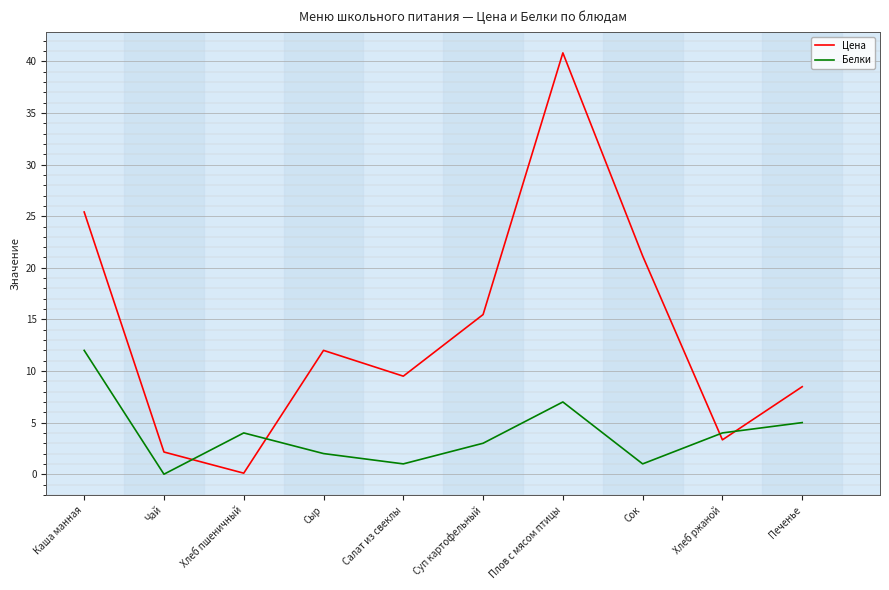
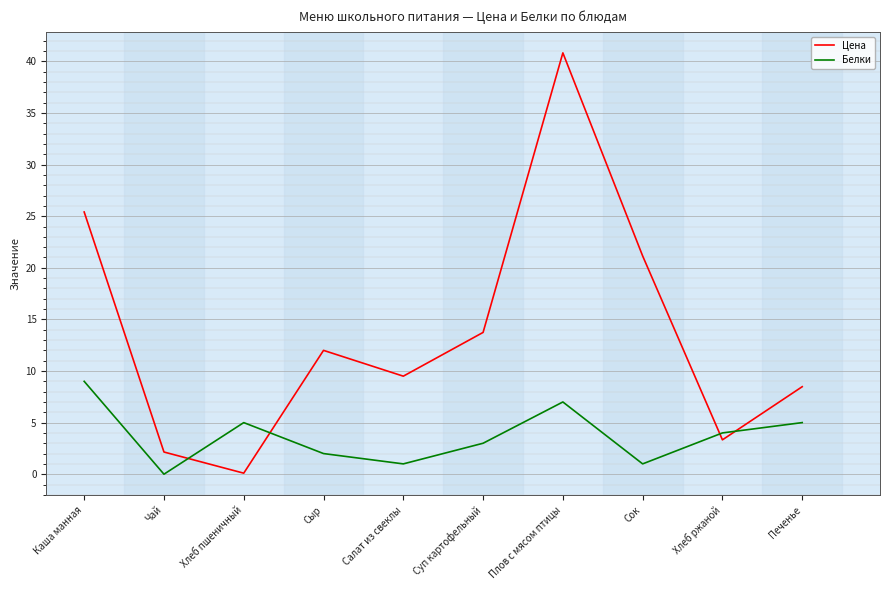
  {
    "Цена": {
      "Каша манная": 25.4,
      "Чай": 2.2,
      "Хлеб пшеничный": 0.1,
      "Сыр": 12.0,
      "Салат из свеклы": 9.5,
-     "Суп картофельный": 15.5,
+     "Суп картофельный": 13.7,
      "Плов с мясом птицы": 40.8,
      "Сок": 21.2,
      "Хлеб ржаной": 3.3,
      "Печенье": 8.5
    },
    "Белки": {
-     "Каша манная": 12,
+     "Каша манная": 9,
      "Чай": 0,
-     "Хлеб пшеничный": 4,
+     "Хлеб пшеничный": 5,
      "Сыр": 2,
      "Салат из свеклы": 1,
      "Суп картофельный": 3,
      "Плов с мясом птицы": 7,
      "Сок": 1,
      "Хлеб ржаной": 4,
      "Печенье": 5
    }
  }
